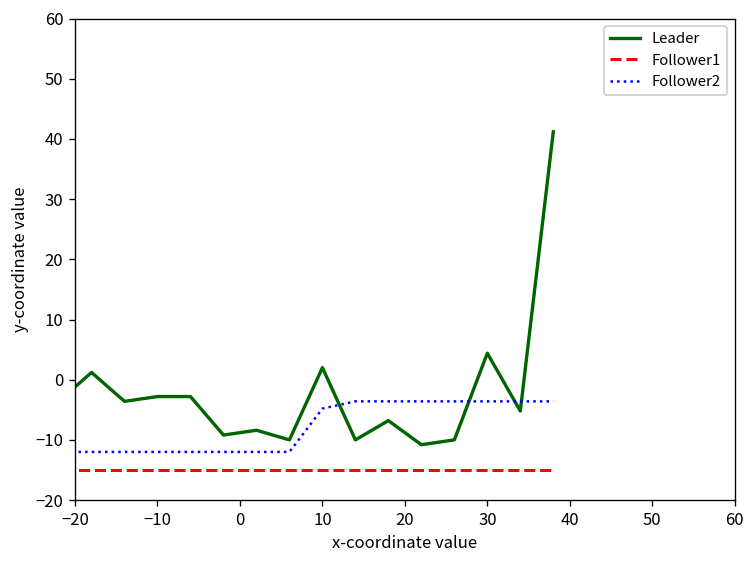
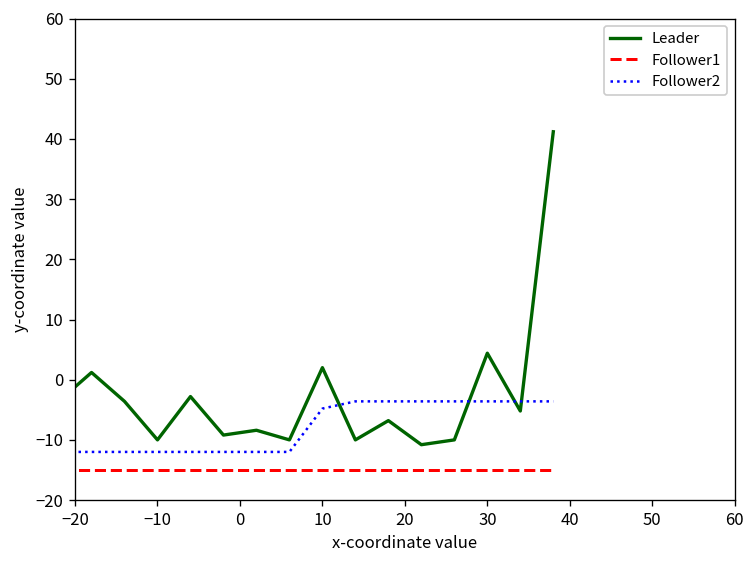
  {
    "Leader": {
-     "−10": -3,
+     "−10": -10,
      "10": 2,
      "30": 4
    },
    "Follower1": {
      "−10": -15,
      "10": -15,
      "30": -15
    },
    "Follower2": {
      "−10": -12,
      "10": -5,
      "30": -4
    }
  }
